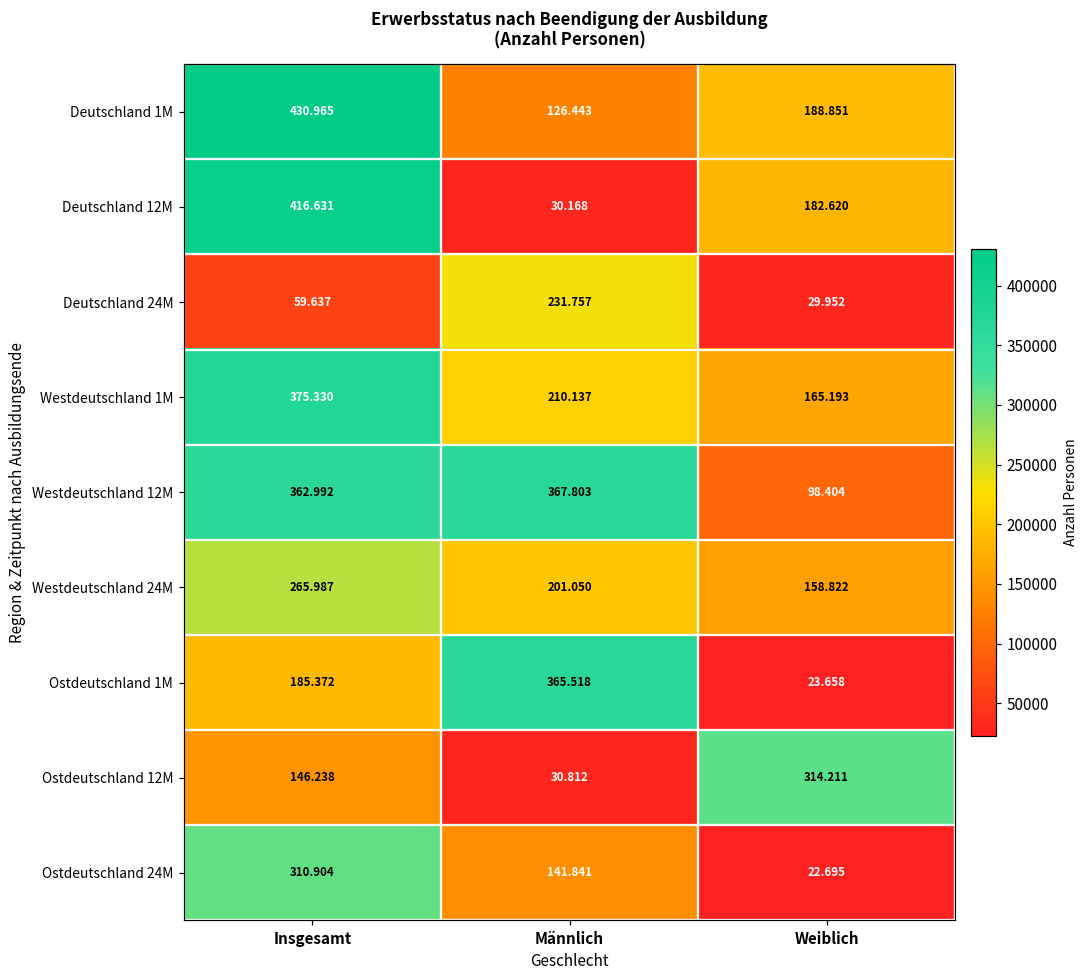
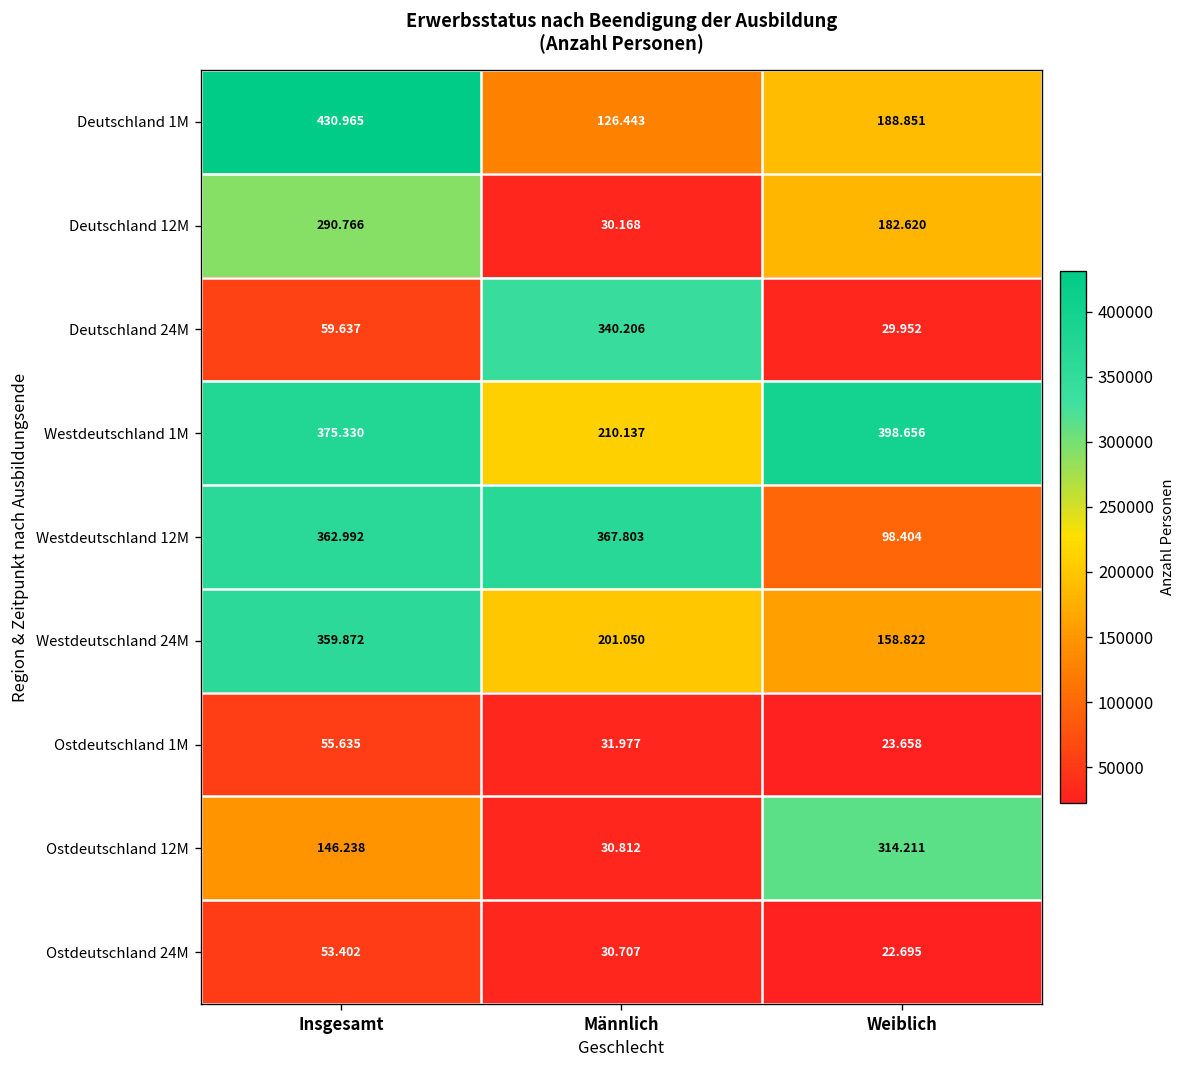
  {
    "Deutschland 1M": {
      "Insgesamt": 430.965,
      "Männlich": 126.443,
      "Weiblich": 188.851
    },
    "Deutschland 12M": {
-     "Insgesamt": 416.631,
+     "Insgesamt": 290.766,
      "Männlich": 30.168,
      "Weiblich": 182.620
    },
    "Deutschland 24M": {
      "Insgesamt": 59.637,
-     "Männlich": 231.757,
+     "Männlich": 340.206,
      "Weiblich": 29.952
    },
    "Westdeutschland 1M": {
      "Insgesamt": 375.330,
      "Männlich": 210.137,
-     "Weiblich": 165.193
+     "Weiblich": 398.656
    },
    "Westdeutschland 12M": {
      "Insgesamt": 362.992,
      "Männlich": 367.803,
      "Weiblich": 98.404
    },
    "Westdeutschland 24M": {
-     "Insgesamt": 265.987,
+     "Insgesamt": 359.872,
      "Männlich": 201.050,
      "Weiblich": 158.822
    },
    "Ostdeutschland 1M": {
-     "Insgesamt": 185.372,
-     "Männlich": 365.518,
+     "Insgesamt": 55.635,
+     "Männlich": 31.977,
      "Weiblich": 23.658
    },
    "Ostdeutschland 12M": {
      "Insgesamt": 146.238,
      "Männlich": 30.812,
      "Weiblich": 314.211
    },
    "Ostdeutschland 24M": {
-     "Insgesamt": 310.904,
-     "Männlich": 141.841,
+     "Insgesamt": 53.402,
+     "Männlich": 30.707,
      "Weiblich": 22.695
    }
  }
